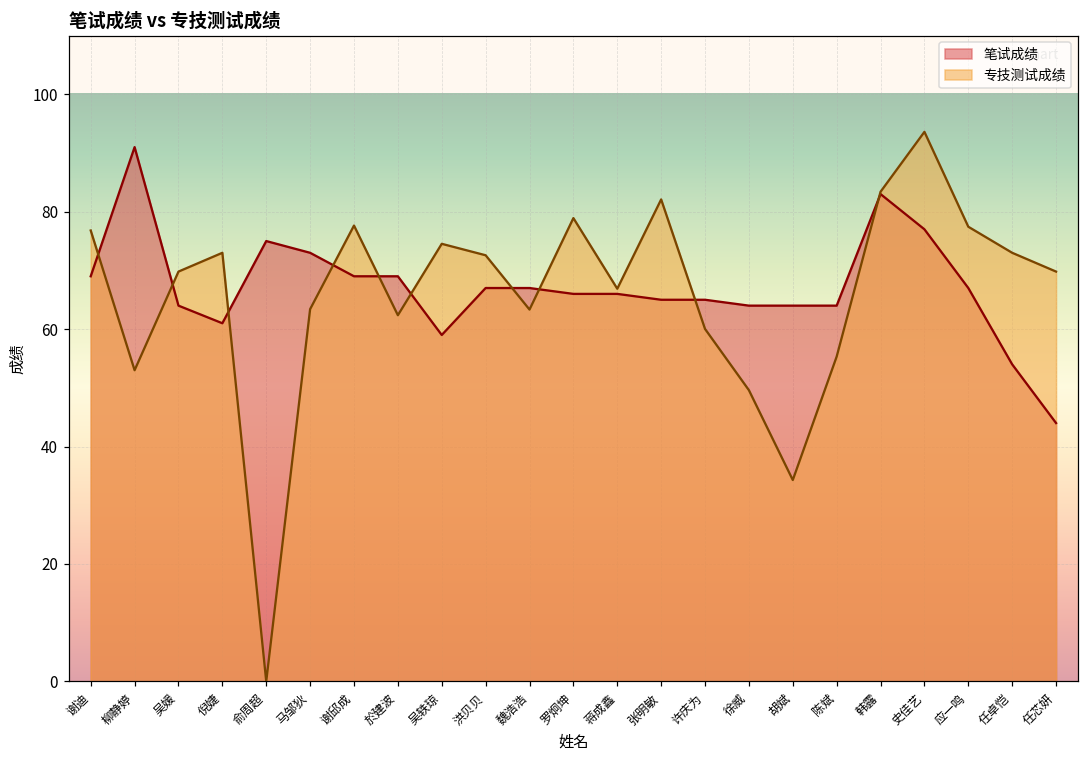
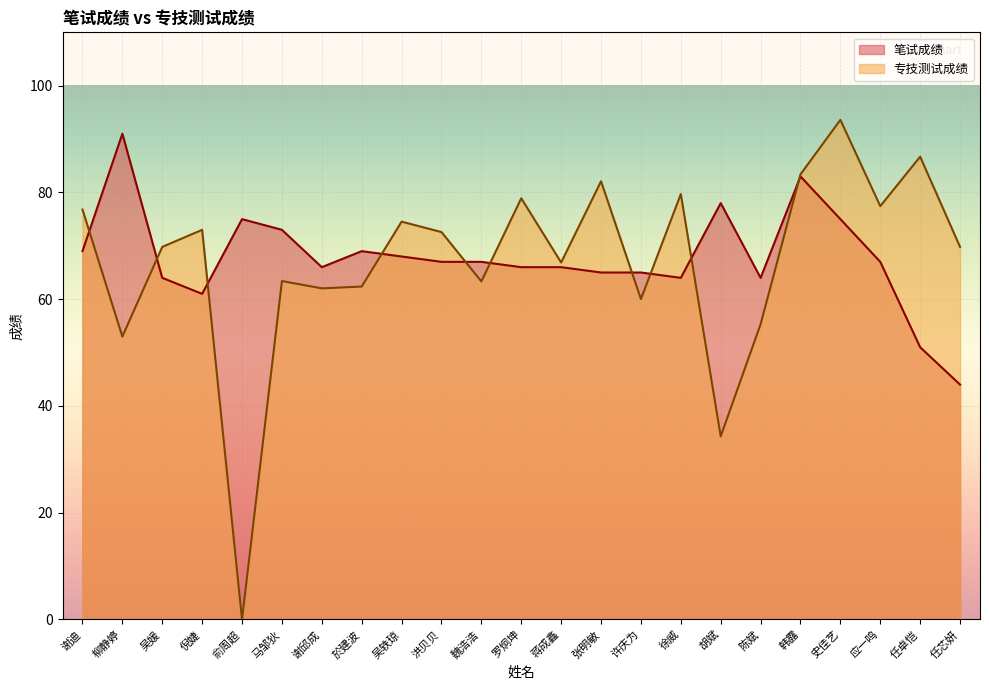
  {
    "笔试成绩": {
      "谢迪": 69,
      "柳静婷": 91,
      "吴媛": 64,
      "倪婕": 61,
      "俞周超": 75,
      "马邹狄": 73,
-     "谢邱成": 69,
+     "谢邱成": 66,
      "於建波": 69,
-     "吴轶琼": 59,
+     "吴轶琼": 68,
      "洪贝贝": 67,
      "魏浩浩": 67,
      "罗炯坤": 66,
      "蒋成鑫": 66,
      "张明敏": 65,
      "许庆为": 65,
      "徐威": 64,
-     "胡斌": 64,
+     "胡斌": 78,
      "陈斌": 64,
-     "史佳艺": 77,
+     "史佳艺": 75,
      "应一鸣": 67,
-     "任卓恺": 54,
+     "任卓恺": 51,
      "任芯妍": 44
    },
    "专技测试成绩": {
      "谢迪": 77,
      "柳静婷": 53,
      "吴媛": 70,
      "倪婕": 73,
      "俞周超": 0,
      "马邹狄": 63,
-     "谢邱成": 78,
+     "谢邱成": 62,
      "於建波": 62,
      "吴轶琼": 75,
      "洪贝贝": 73,
      "魏浩浩": 63,
      "罗炯坤": 79,
      "蒋成鑫": 67,
      "张明敏": 82,
      "许庆为": 60,
-     "徐威": 50,
+     "徐威": 80,
      "胡斌": 34,
      "陈斌": 55,
      "史佳艺": 94,
      "应一鸣": 77,
-     "任卓恺": 73,
+     "任卓恺": 87,
      "任芯妍": 70
    }
  }
